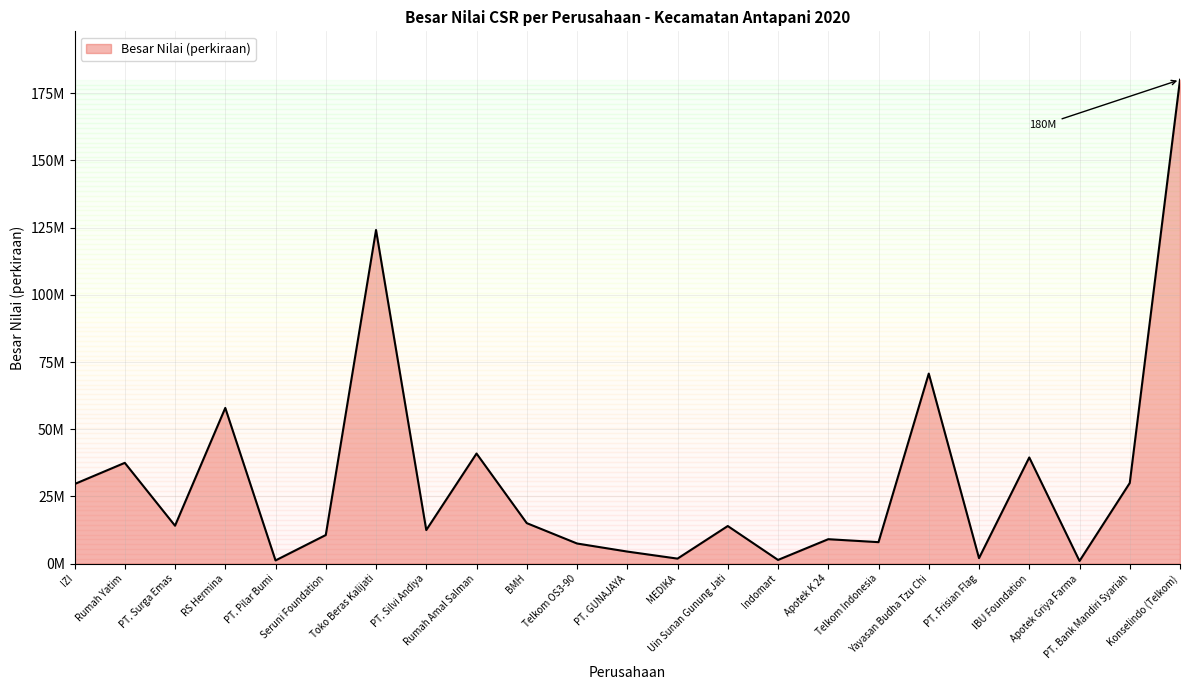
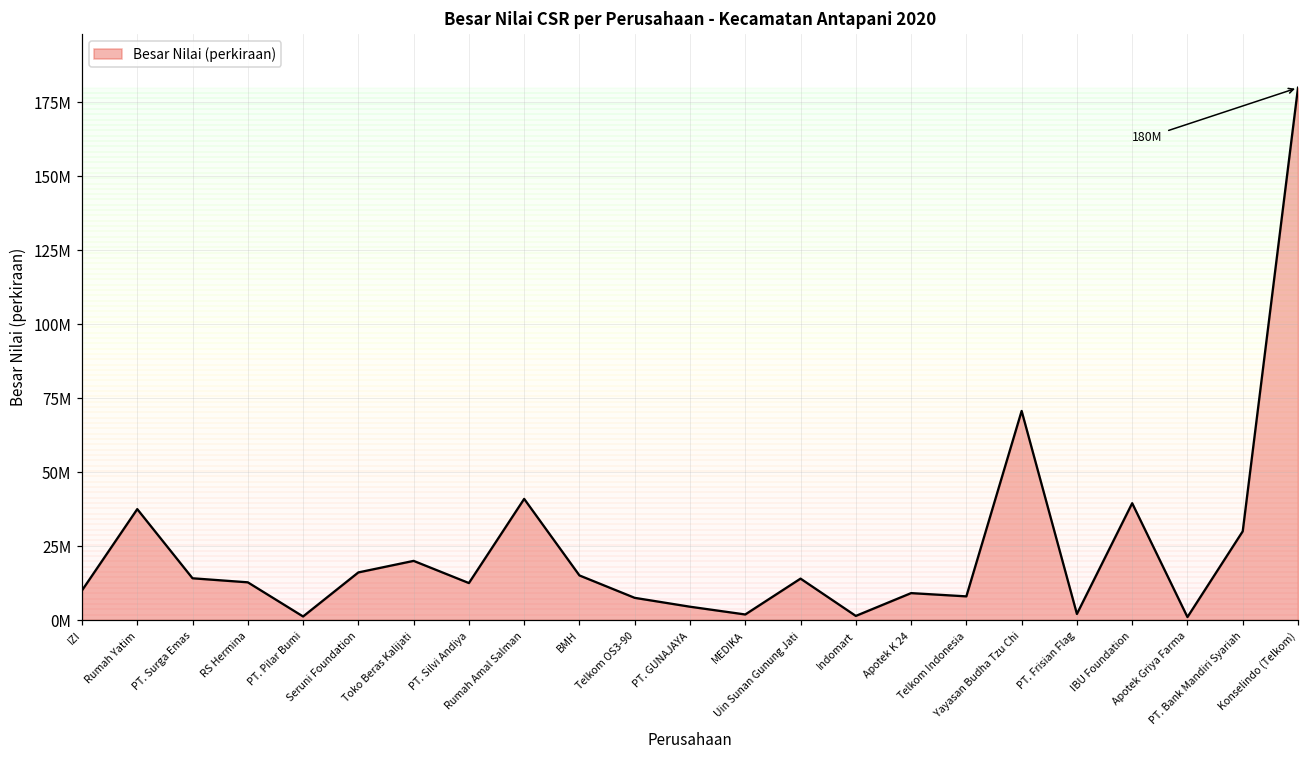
  {
-   "IZI": 30000000,
+   "IZI": 10000000,
    "Rumah Yatim": 38000000,
    "PT. Surga Emas": 14000000,
-   "RS Hermina": 58000000,
+   "RS Hermina": 13000000,
    "PT. Pilar Bumi": 1000000,
-   "Seruni Foundation": 11000000,
-   "Toko Beras Kalijati": 124000000,
+   "Seruni Foundation": 16000000,
+   "Toko Beras Kalijati": 20000000,
    "PT. Silvi Andiya": 13000000,
    "Rumah Amal Salman": 41000000,
    "BMH": 15000000,
    "Telkom OS3-90": 8000000,
    "PT. GUNAJAYA": 5000000,
    "MEDIKA": 2000000,
    "Uin Sunan Gunung Jati": 14000000,
    "Indomart": 1000000,
    "Apotek K 24": 9000000,
    "Telkom Indonesia": 8000000,
    "Yayasan Budha Tzu Chi": 71000000,
    "PT. Frisian Flag": 2000000,
    "IBU Foundation": 40000000,
    "Apotek Griya Farma": 1000000,
    "PT. Bank Mandiri Syariah": 30000000
  }
